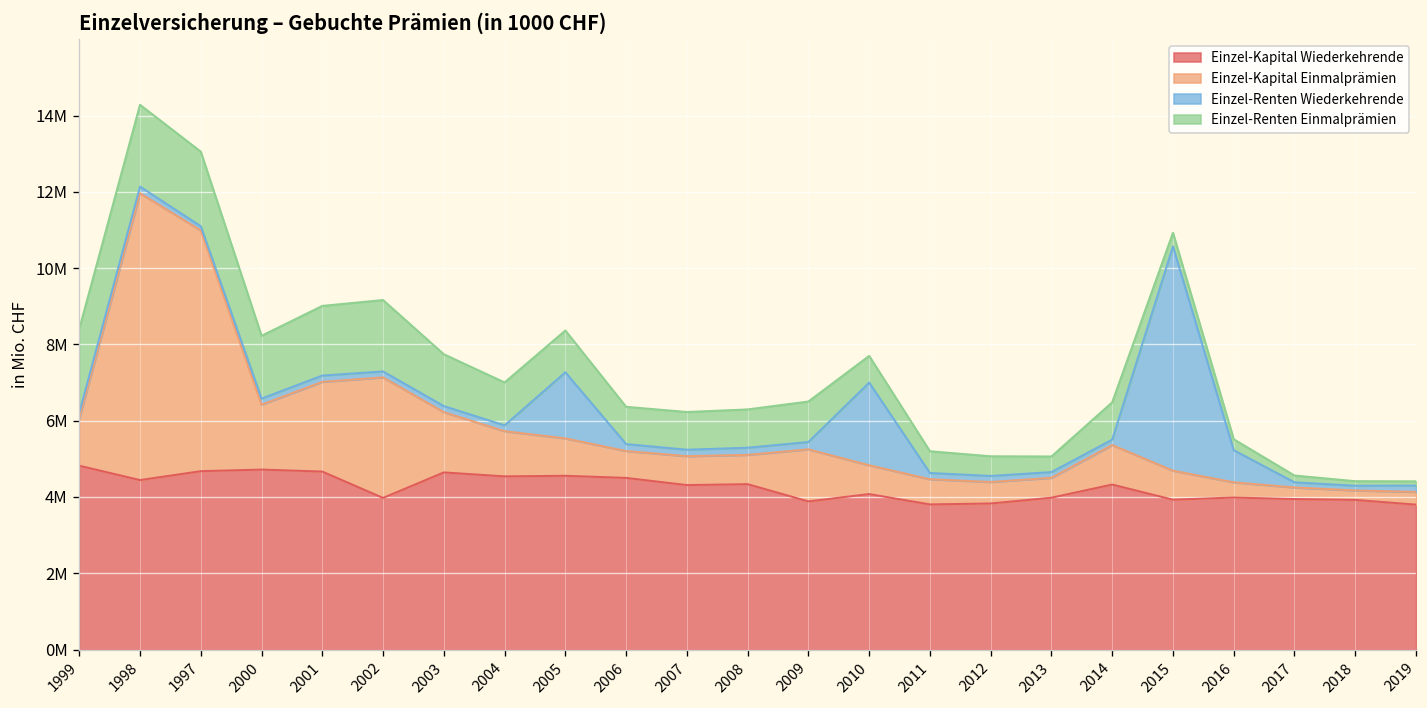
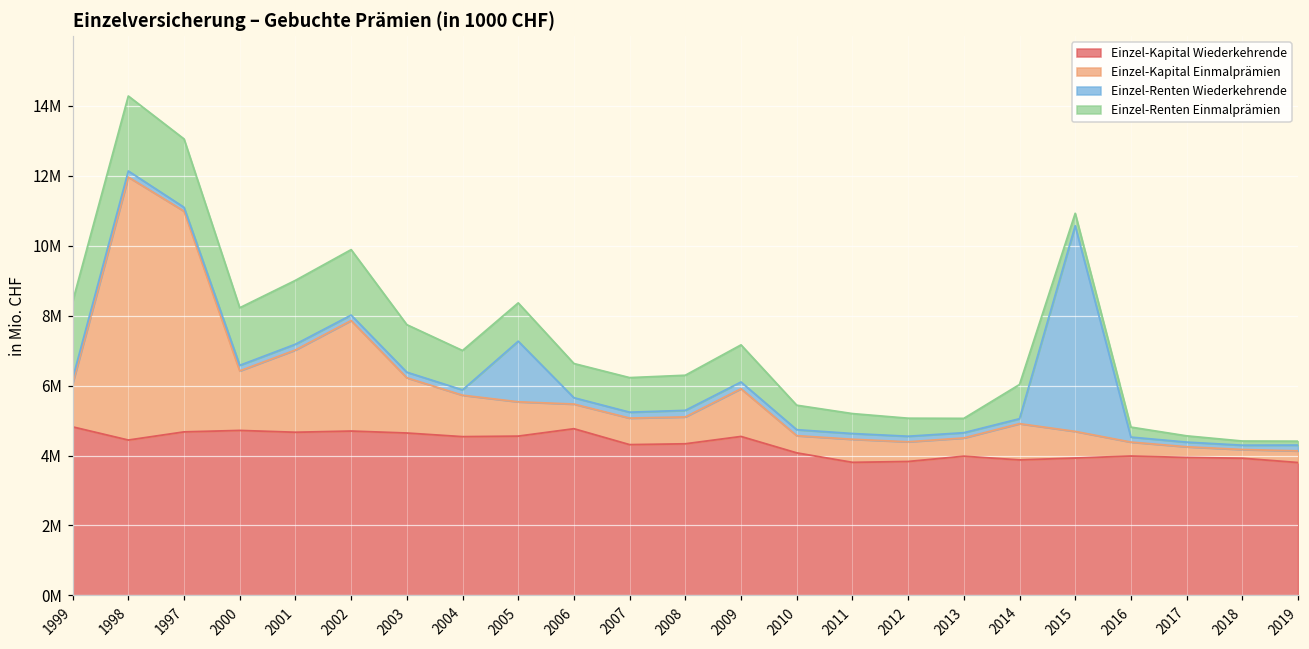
  {
    "Einzel-Kapital Wiederkehrende": {
      "1999": 4800000,
      "1998": 4400000,
      "1997": 4700000,
      "2000": 4700000,
      "2001": 4700000,
-     "2002": 4000000,
+     "2002": 4700000,
      "2003": 4600000,
      "2004": 4500000,
      "2005": 4600000,
-     "2006": 4500000,
+     "2006": 4800000,
      "2007": 4300000,
      "2008": 4300000,
-     "2009": 3900000,
+     "2009": 4500000,
      "2010": 4100000,
      "2011": 3800000,
      "2012": 3800000,
      "2013": 4000000,
-     "2014": 4300000,
+     "2014": 3900000,
      "2015": 3900000,
      "2016": 4000000,
      "2017": 3900000,
      "2018": 3900000,
      "2019": 3800000
    },
    "Einzel-Kapital Einmalprämien": {
      "1999": 1200000,
      "1998": 7500000,
      "1997": 6300000,
      "2000": 1700000,
      "2001": 2400000,
      "2002": 3200000,
      "2003": 1600000,
      "2004": 1200000,
      "2005": 1000000,
      "2006": 700000,
      "2007": 800000,
      "2008": 800000,
      "2009": 1400000,
-     "2010": 800000,
+     "2010": 500000,
      "2011": 700000,
      "2012": 600000,
      "2013": 500000,
      "2014": 1000000,
      "2015": 800000,
      "2016": 400000,
      "2017": 300000,
      "2018": 200000,
      "2019": 300000
    },
    "Einzel-Renten Wiederkehrende": {
      "1999": 100000,
      "1998": 200000,
      "1997": 100000,
      "2000": 200000,
      "2001": 200000,
      "2002": 200000,
      "2003": 200000,
      "2004": 200000,
      "2005": 1700000,
      "2006": 200000,
      "2007": 200000,
      "2008": 200000,
      "2009": 200000,
-     "2010": 2200000,
+     "2010": 200000,
      "2011": 200000,
      "2012": 200000,
      "2013": 200000,
      "2014": 100000,
      "2015": 5900000,
-     "2016": 800000,
+     "2016": 100000,
      "2017": 100000,
      "2018": 100000,
      "2019": 200000
    },
    "Einzel-Renten Einmalprämien": {
      "1999": 2200000,
      "1998": 2100000,
      "1997": 2000000,
      "2000": 1600000,
      "2001": 1800000,
      "2002": 1900000,
      "2003": 1400000,
      "2004": 1100000,
      "2005": 1100000,
      "2006": 1000000,
      "2007": 1000000,
      "2008": 1000000,
      "2009": 1100000,
      "2010": 700000,
      "2011": 600000,
      "2012": 500000,
      "2013": 400000,
      "2014": 1000000,
      "2015": 400000,
      "2016": 300000,
      "2017": 200000,
      "2018": 100000,
      "2019": 100000
    }
  }
